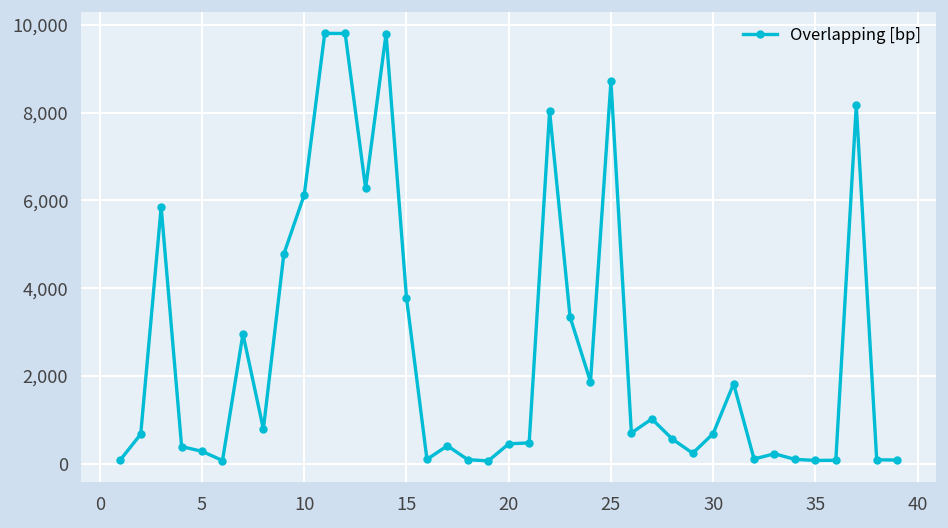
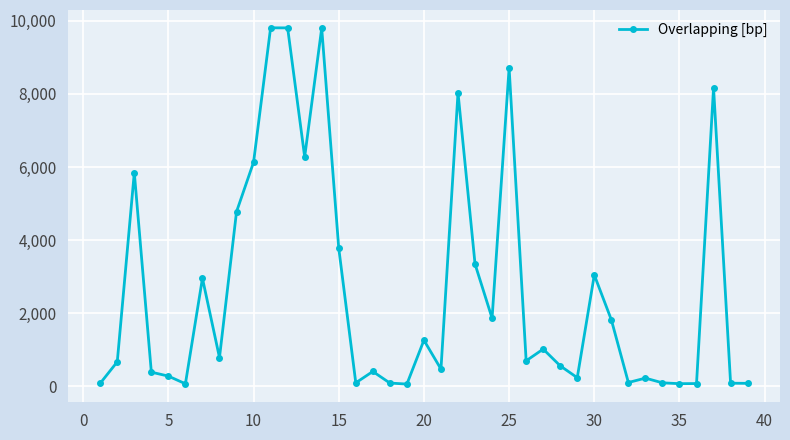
  {
    "5": "300",
    "10": "6,100",
    "15": "3,800",
-   "20": "500",
+   "20": "1,300",
    "25": "8,700",
-   "30": "700",
+   "30": "3,000",
    "35": "100"
  }
